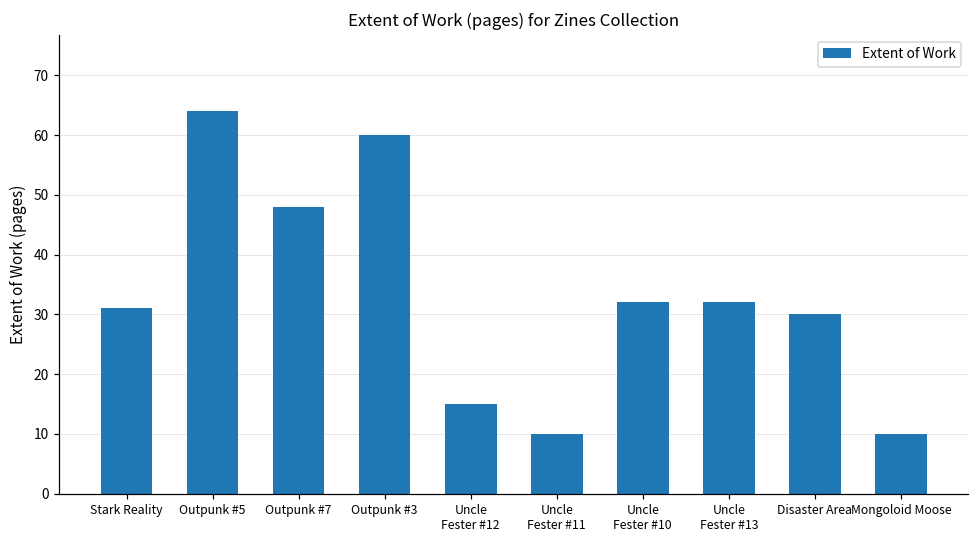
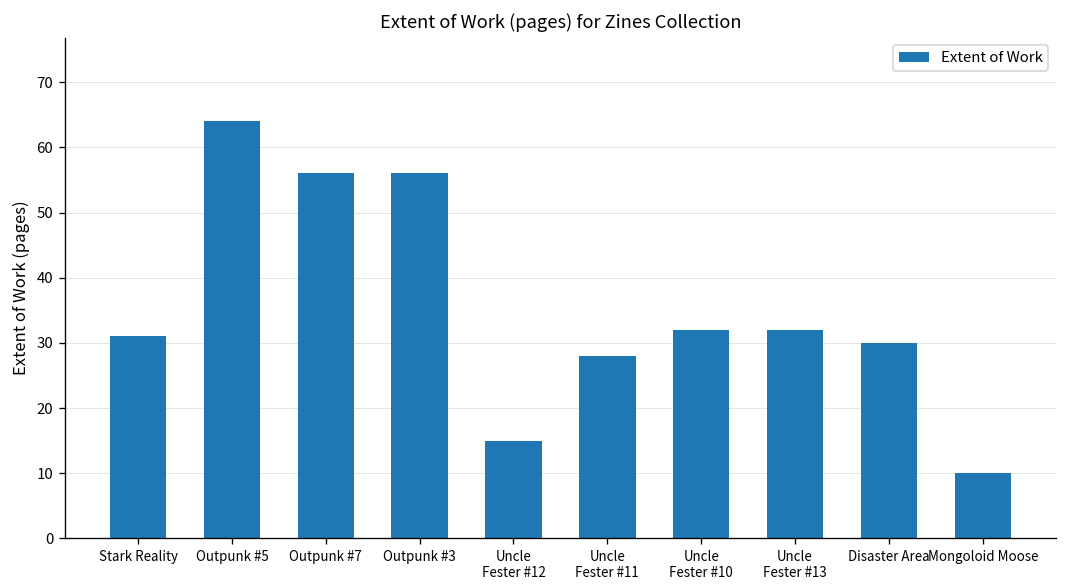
  {
    "Stark Reality": 31,
    "Outpunk #5": 64,
-   "Outpunk #7": 48,
-   "Outpunk #3": 60,
+   "Outpunk #7": 56,
+   "Outpunk #3": 56,
    "Uncle Fester #12": 15,
-   "Uncle Fester #11": 10,
+   "Uncle Fester #11": 28,
    "Uncle Fester #10": 32,
    "Uncle Fester #13": 32,
    "Disaster Area": 30,
    "Mongoloid Moose": 10
  }
